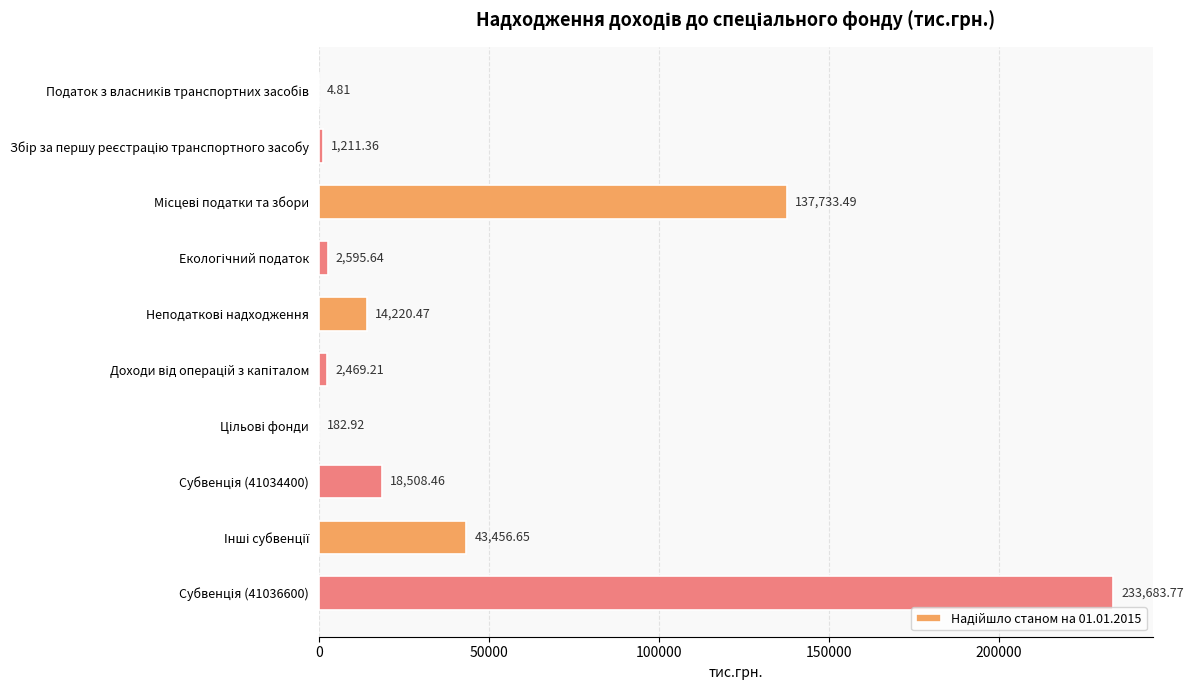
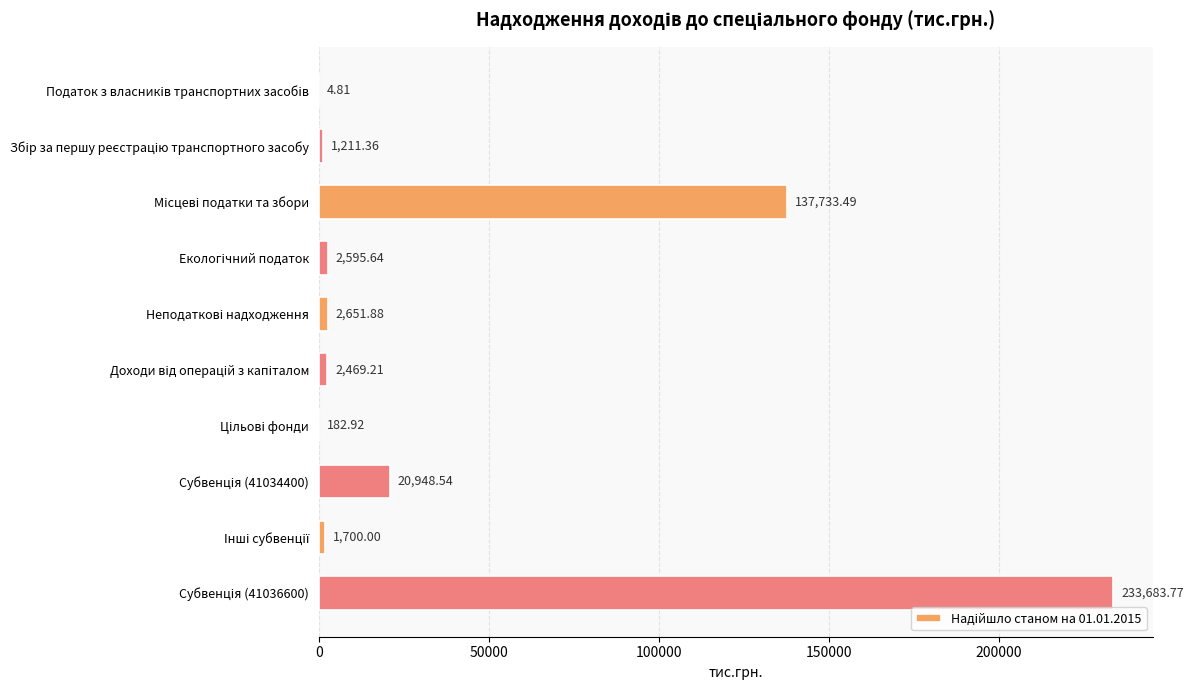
  {
    "Податок з власників транспортних засобів": "4.81",
    "Збір за першу реєстрацію транспортного засобу": "1,211.36",
    "Місцеві податки та збори": "137,733.49",
    "Екологічний податок": "2,595.64",
-   "Неподаткові надходження": "14,220.47",
+   "Неподаткові надходження": "2,651.88",
    "Доходи від операцій з капіталом": "2,469.21",
    "Цільові фонди": "182.92",
-   "Субвенція (41034400)": "18,508.46",
-   "Інші субвенції": "43,456.65",
+   "Субвенція (41034400)": "20,948.54",
+   "Інші субвенції": "1,700.00",
    "Субвенція (41036600)": "233,683.77"
  }
